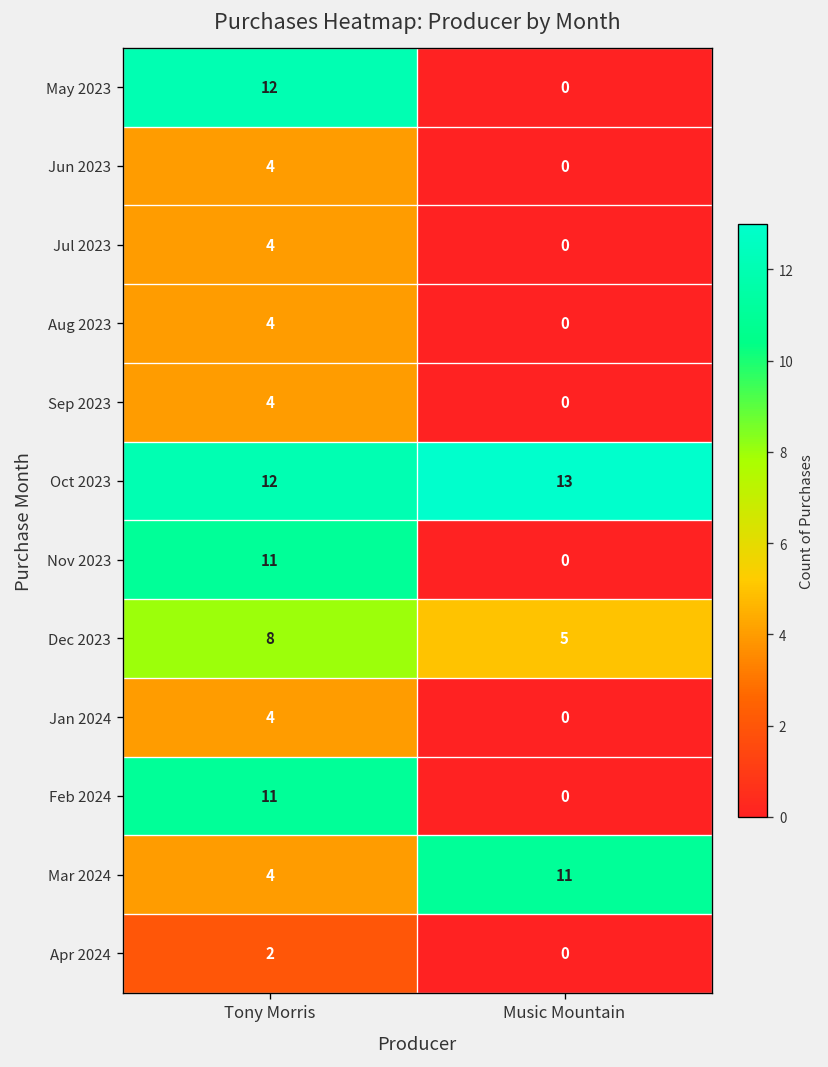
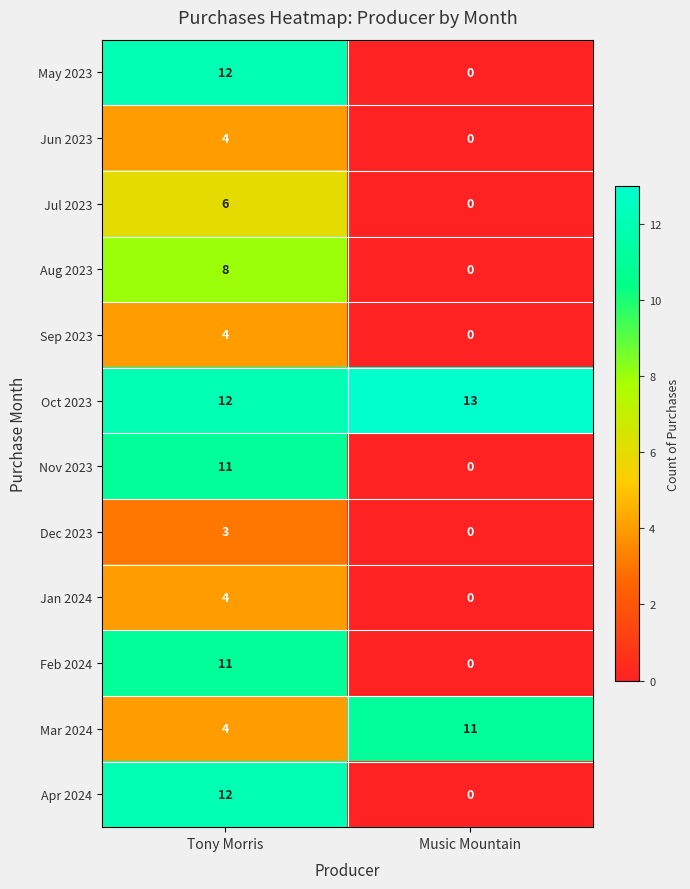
  {
    "May 2023": {
      "Tony Morris": 12,
      "Music Mountain": 0
    },
    "Jun 2023": {
      "Tony Morris": 4,
      "Music Mountain": 0
    },
    "Jul 2023": {
-     "Tony Morris": 4,
+     "Tony Morris": 6,
      "Music Mountain": 0
    },
    "Aug 2023": {
-     "Tony Morris": 4,
+     "Tony Morris": 8,
      "Music Mountain": 0
    },
    "Sep 2023": {
      "Tony Morris": 4,
      "Music Mountain": 0
    },
    "Oct 2023": {
      "Tony Morris": 12,
      "Music Mountain": 13
    },
    "Nov 2023": {
      "Tony Morris": 11,
      "Music Mountain": 0
    },
    "Dec 2023": {
-     "Tony Morris": 8,
-     "Music Mountain": 5
+     "Tony Morris": 3,
+     "Music Mountain": 0
    },
    "Jan 2024": {
      "Tony Morris": 4,
      "Music Mountain": 0
    },
    "Feb 2024": {
      "Tony Morris": 11,
      "Music Mountain": 0
    },
    "Mar 2024": {
      "Tony Morris": 4,
      "Music Mountain": 11
    },
    "Apr 2024": {
-     "Tony Morris": 2,
+     "Tony Morris": 12,
      "Music Mountain": 0
    }
  }
